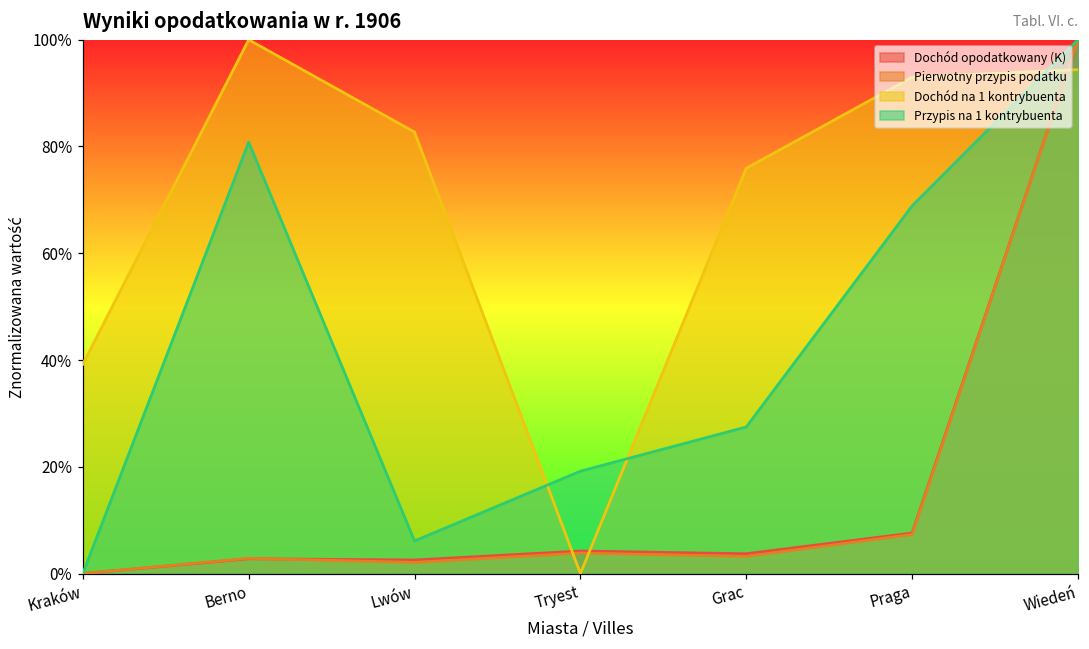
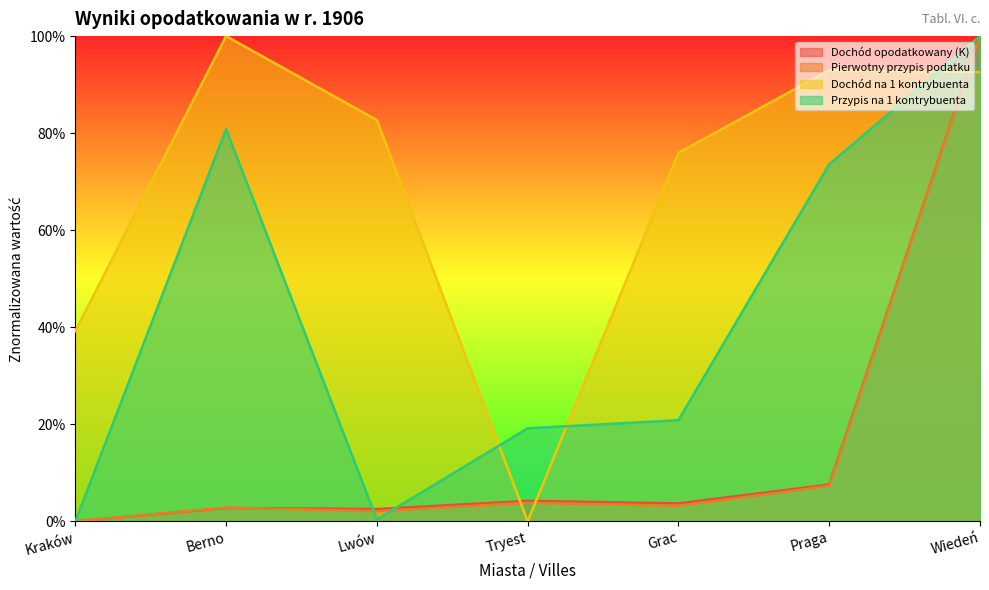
  {
    "Dochód na 1 kontrybuenta": {
      "Kraków": "39%",
      "Berno": "100%",
      "Lwów": "83%",
      "Tryest": "0%",
      "Grac": "76%",
-     "Wiedeń": "94%"
+     "Wiedeń": "93%"
    },
    "Przypis na 1 kontrybuenta": {
      "Berno": "81%",
-     "Lwów": "6%",
+     "Lwów": "0%",
      "Tryest": "19%",
-     "Grac": "27%",
-     "Praga": "69%"
+     "Grac": "21%",
+     "Praga": "74%"
    }
  }
